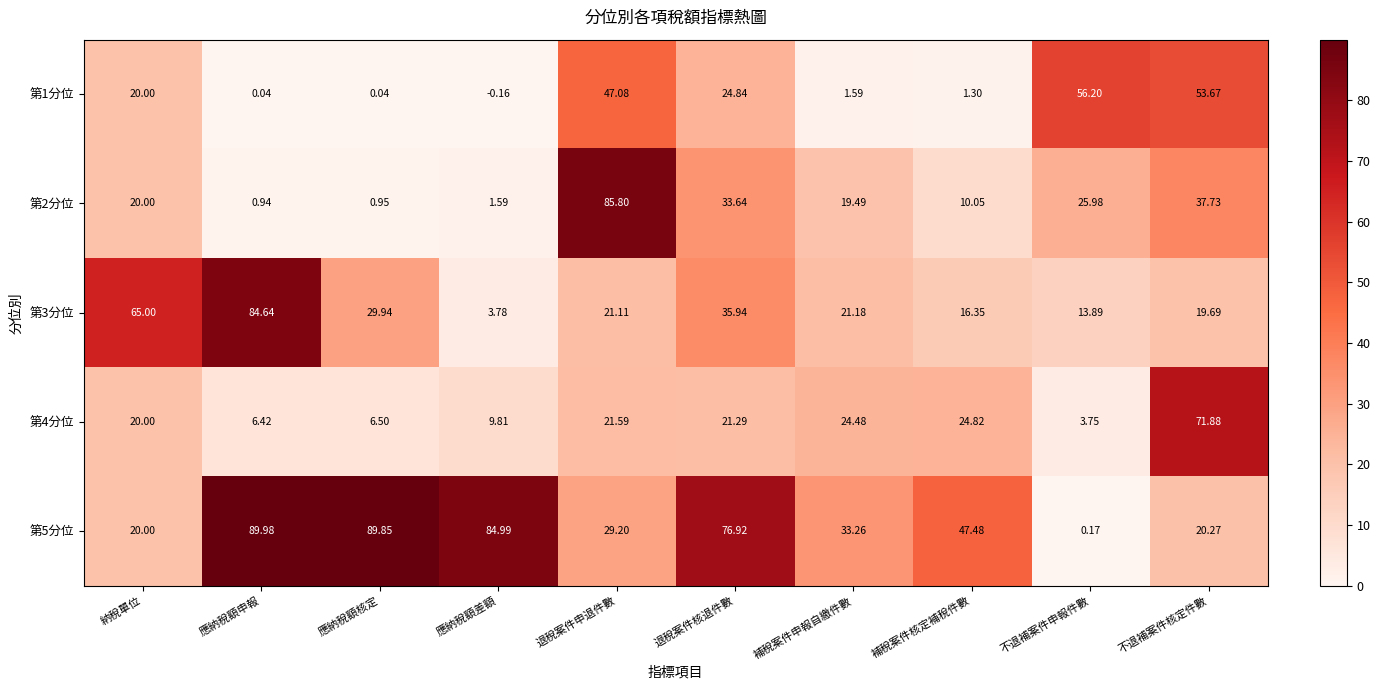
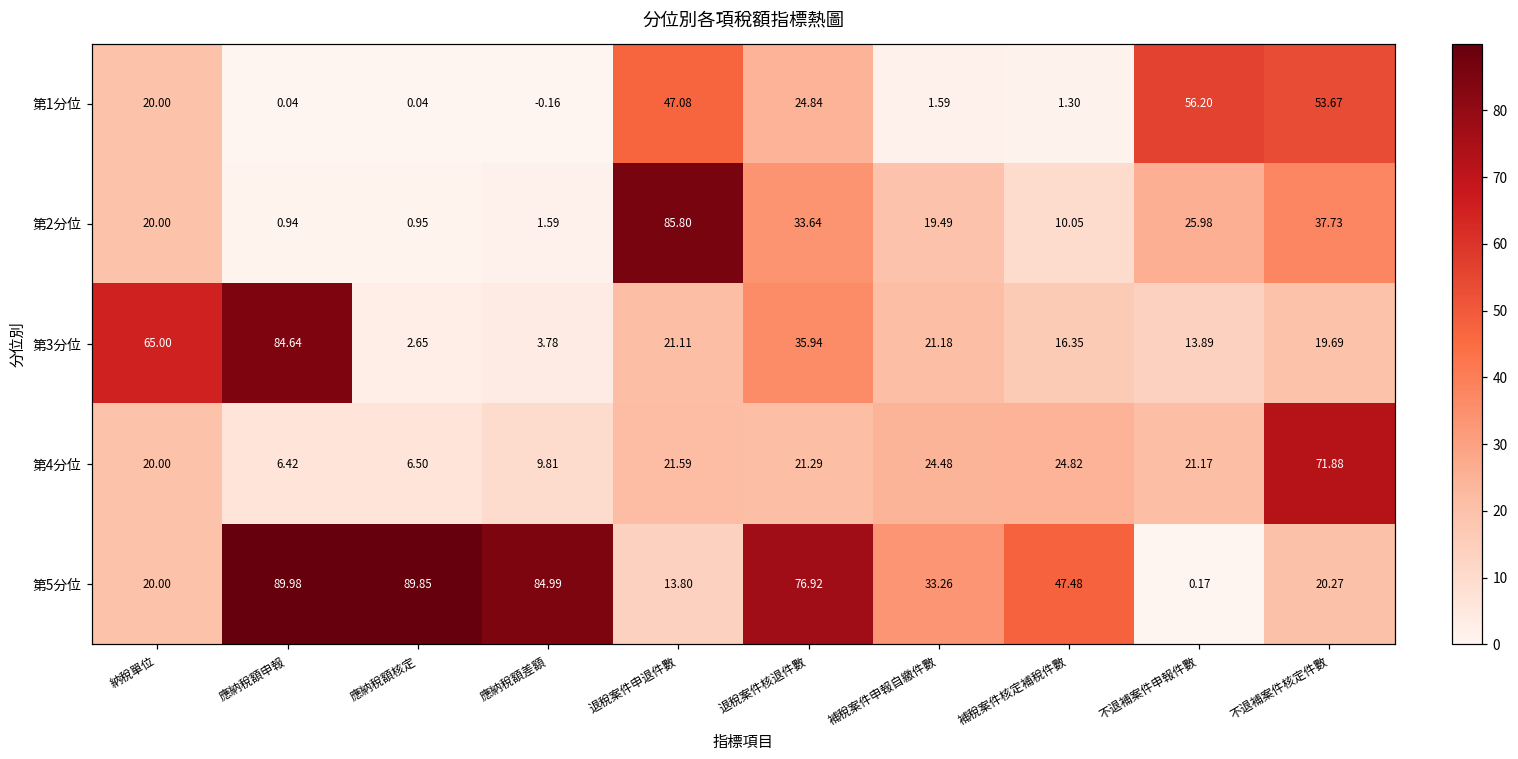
  {
    "第1分位": {
      "納稅單位": 20.00,
      "應納稅額申報": 0.04,
      "應納稅額核定": 0.04,
      "應納稅額差額": -0.16,
      "退稅案件申退件數": 47.08,
      "退稅案件核退件數": 24.84,
      "補稅案件申報自繳件數": 1.59,
      "補稅案件核定補稅件數": 1.30,
      "不退補案件申報件數": 56.20,
      "不退補案件核定件數": 53.67
    },
    "第2分位": {
      "納稅單位": 20.00,
      "應納稅額申報": 0.94,
      "應納稅額核定": 0.95,
      "應納稅額差額": 1.59,
      "退稅案件申退件數": 85.80,
      "退稅案件核退件數": 33.64,
      "補稅案件申報自繳件數": 19.49,
      "補稅案件核定補稅件數": 10.05,
      "不退補案件申報件數": 25.98,
      "不退補案件核定件數": 37.73
    },
    "第3分位": {
      "納稅單位": 65.00,
      "應納稅額申報": 84.64,
-     "應納稅額核定": 29.94,
+     "應納稅額核定": 2.65,
      "應納稅額差額": 3.78,
      "退稅案件申退件數": 21.11,
      "退稅案件核退件數": 35.94,
      "補稅案件申報自繳件數": 21.18,
      "補稅案件核定補稅件數": 16.35,
      "不退補案件申報件數": 13.89,
      "不退補案件核定件數": 19.69
    },
    "第4分位": {
      "納稅單位": 20.00,
      "應納稅額申報": 6.42,
      "應納稅額核定": 6.50,
      "應納稅額差額": 9.81,
      "退稅案件申退件數": 21.59,
      "退稅案件核退件數": 21.29,
      "補稅案件申報自繳件數": 24.48,
      "補稅案件核定補稅件數": 24.82,
-     "不退補案件申報件數": 3.75,
+     "不退補案件申報件數": 21.17,
      "不退補案件核定件數": 71.88
    },
    "第5分位": {
      "納稅單位": 20.00,
      "應納稅額申報": 89.98,
      "應納稅額核定": 89.85,
      "應納稅額差額": 84.99,
-     "退稅案件申退件數": 29.20,
+     "退稅案件申退件數": 13.80,
      "退稅案件核退件數": 76.92,
      "補稅案件申報自繳件數": 33.26,
      "補稅案件核定補稅件數": 47.48,
      "不退補案件申報件數": 0.17,
      "不退補案件核定件數": 20.27
    }
  }
